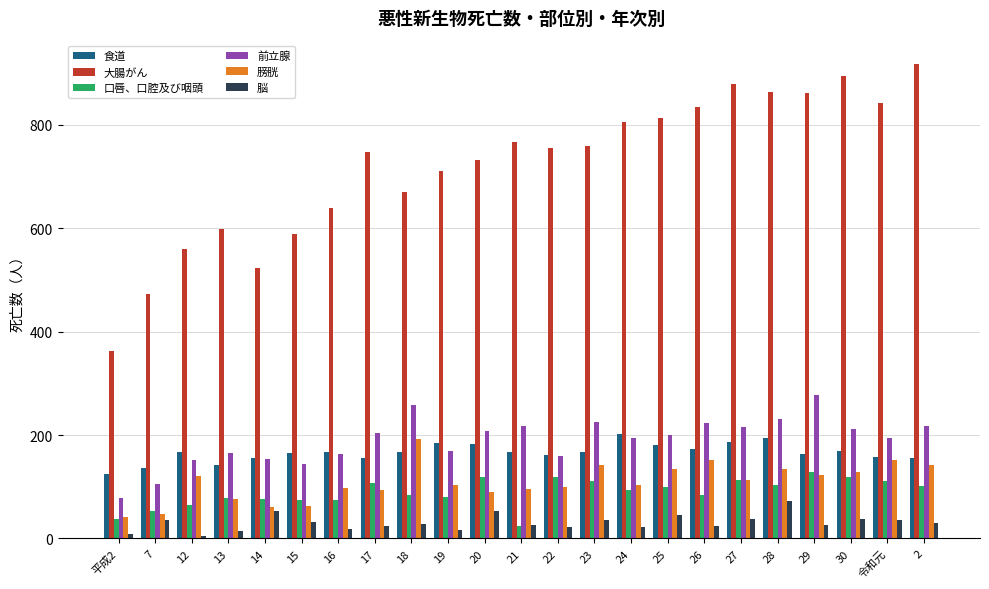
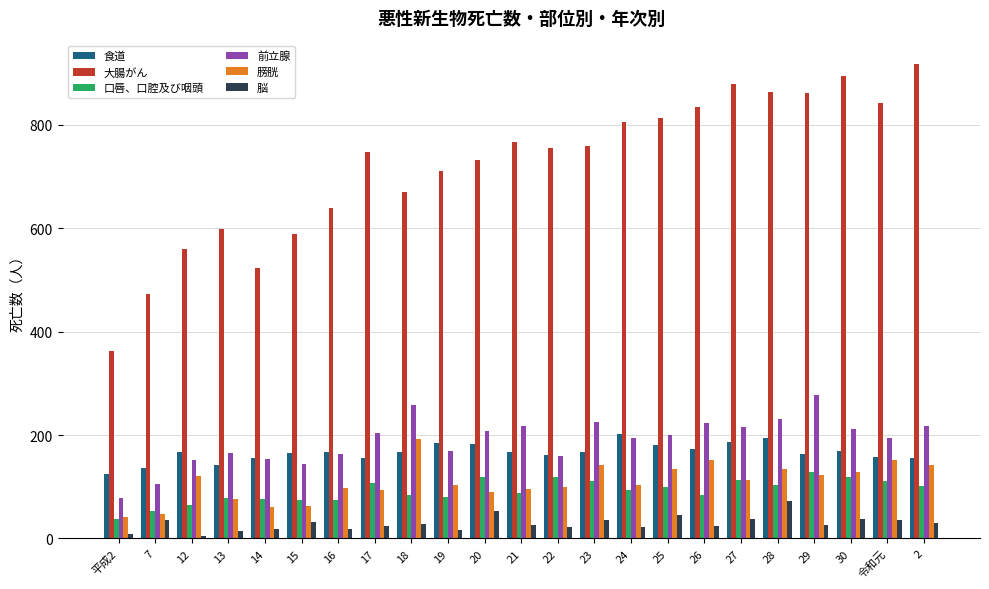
  {
    "食道": {
      "平成2": 130,
      "7": 140,
      "12": 170,
      "13": 140,
      "14": 160,
      "15": 170,
      "16": 170,
      "17": 160,
      "18": 170,
      "19": 190,
      "20": 180,
      "21": 170,
      "22": 160,
      "23": 170,
      "24": 200,
      "25": 180,
      "26": 170,
      "27": 190,
      "28": 200,
      "29": 160,
      "30": 170,
      "令和元": 160,
      "2": 160
    },
    "大腸がん": {
      "平成2": 360,
      "7": 470,
      "12": 560,
      "13": 600,
      "14": 520,
      "15": 590,
      "16": 640,
      "17": 750,
      "18": 670,
      "19": 710,
      "20": 730,
      "21": 770,
      "22": 760,
      "23": 760,
      "24": 810,
      "25": 810,
      "26": 840,
      "27": 880,
      "28": 860,
      "29": 860,
      "30": 890,
      "令和元": 840,
      "2": 920
    },
    "口唇、口腔及び咽頭": {
      "平成2": 40,
      "7": 50,
      "12": 70,
      "13": 80,
      "14": 80,
      "15": 70,
      "16": 70,
      "17": 110,
      "18": 80,
      "19": 80,
      "20": 120,
-     "21": 30,
+     "21": 90,
      "22": 120,
      "23": 110,
      "24": 90,
      "25": 100,
      "26": 80,
      "27": 110,
      "28": 100,
      "29": 130,
      "30": 120,
      "令和元": 110,
      "2": 100
    },
    "前立腺": {
      "平成2": 80,
      "7": 110,
      "12": 150,
      "13": 170,
      "14": 150,
      "15": 150,
      "16": 160,
      "17": 200,
      "18": 260,
      "19": 170,
      "20": 210,
      "21": 220,
      "22": 160,
      "23": 230,
      "24": 200,
      "25": 200,
      "26": 220,
      "27": 220,
      "28": 230,
      "29": 280,
      "30": 210,
      "令和元": 190,
      "2": 220
    },
    "膀胱": {
      "平成2": 40,
      "7": 50,
      "12": 120,
      "13": 80,
      "14": 60,
      "15": 60,
      "16": 100,
      "17": 90,
      "18": 190,
      "19": 100,
      "20": 90,
      "21": 100,
      "22": 100,
      "23": 140,
      "24": 100,
      "25": 130,
      "26": 150,
      "27": 110,
      "28": 140,
      "29": 120,
      "30": 130,
      "令和元": 150,
      "2": 140
    },
    "脳": {
      "平成2": 10,
      "7": 40,
      "13": 20,
-     "14": 50,
+     "14": 20,
      "15": 30,
      "16": 20,
      "17": 20,
      "18": 30,
      "19": 20,
      "20": 50,
      "21": 30,
      "22": 20,
      "23": 40,
      "24": 20,
      "25": 50,
      "26": 30,
      "27": 40,
      "28": 70,
      "29": 30,
      "30": 40,
      "令和元": 40,
      "2": 30
    }
  }
